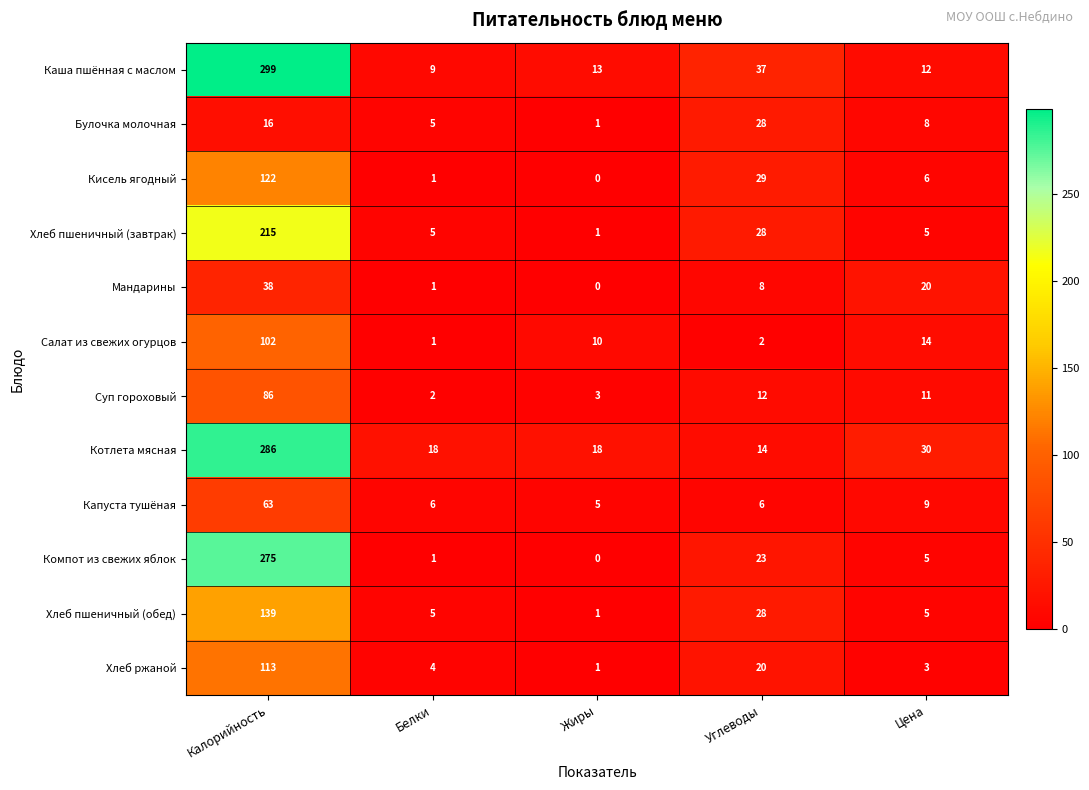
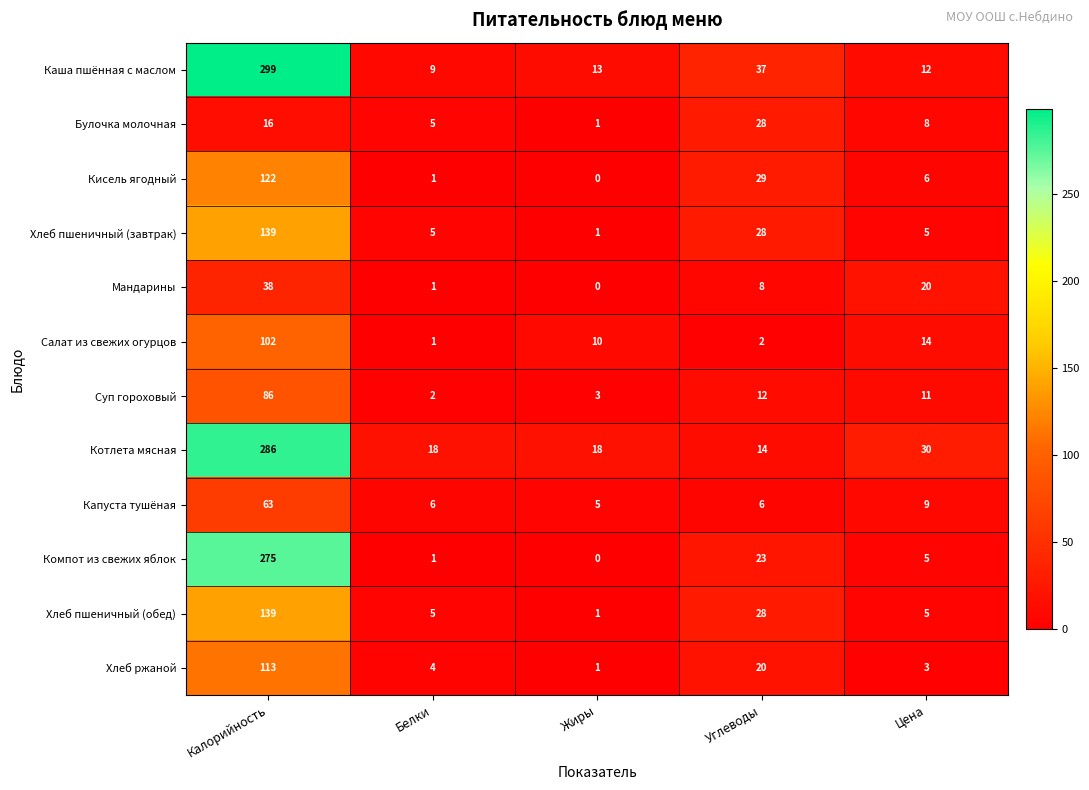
  {
    "Каша пшённая с маслом": {
      "Калорийность": 299,
      "Белки": 9,
      "Жиры": 13,
      "Углеводы": 37,
      "Цена": 12
    },
    "Булочка молочная": {
      "Калорийность": 16,
      "Белки": 5,
      "Жиры": 1,
      "Углеводы": 28,
      "Цена": 8
    },
    "Кисель ягодный": {
      "Калорийность": 122,
      "Белки": 1,
      "Жиры": 0,
      "Углеводы": 29,
      "Цена": 6
    },
    "Хлеб пшеничный (завтрак)": {
-     "Калорийность": 215,
+     "Калорийность": 139,
      "Белки": 5,
      "Жиры": 1,
      "Углеводы": 28,
      "Цена": 5
    },
    "Мандарины": {
      "Калорийность": 38,
      "Белки": 1,
      "Жиры": 0,
      "Углеводы": 8,
      "Цена": 20
    },
    "Салат из свежих огурцов": {
      "Калорийность": 102,
      "Белки": 1,
      "Жиры": 10,
      "Углеводы": 2,
      "Цена": 14
    },
    "Суп гороховый": {
      "Калорийность": 86,
      "Белки": 2,
      "Жиры": 3,
      "Углеводы": 12,
      "Цена": 11
    },
    "Котлета мясная": {
      "Калорийность": 286,
      "Белки": 18,
      "Жиры": 18,
      "Углеводы": 14,
      "Цена": 30
    },
    "Капуста тушёная": {
      "Калорийность": 63,
      "Белки": 6,
      "Жиры": 5,
      "Углеводы": 6,
      "Цена": 9
    },
    "Компот из свежих яблок": {
      "Калорийность": 275,
      "Белки": 1,
      "Жиры": 0,
      "Углеводы": 23,
      "Цена": 5
    },
    "Хлеб пшеничный (обед)": {
      "Калорийность": 139,
      "Белки": 5,
      "Жиры": 1,
      "Углеводы": 28,
      "Цена": 5
    },
    "Хлеб ржаной": {
      "Калорийность": 113,
      "Белки": 4,
      "Жиры": 1,
      "Углеводы": 20,
      "Цена": 3
    }
  }
